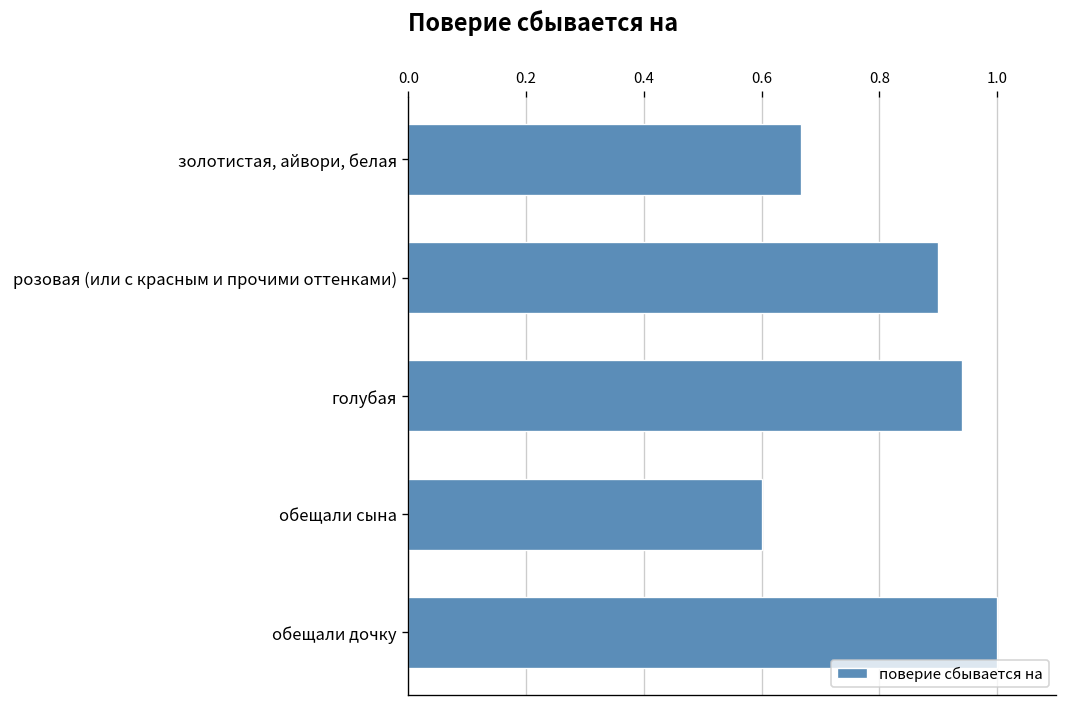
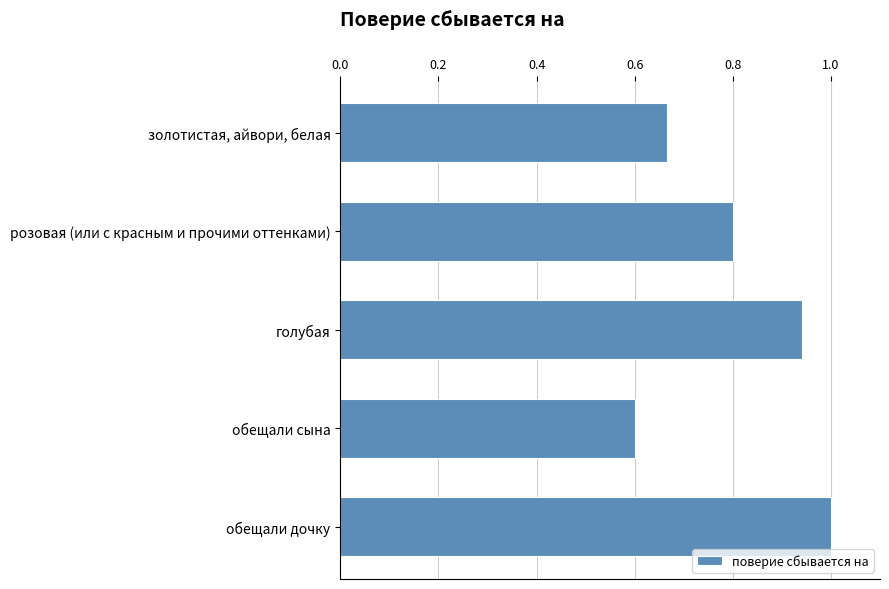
  {
    "золотистая, айвори, белая": 0.67,
-   "розовая (или с красным и прочими оттенками)": 0.9,
+   "розовая (или с красным и прочими оттенками)": 0.8,
    "голубая": 0.94,
    "обещали сына": 0.6,
    "обещали дочку": 1.0
  }
